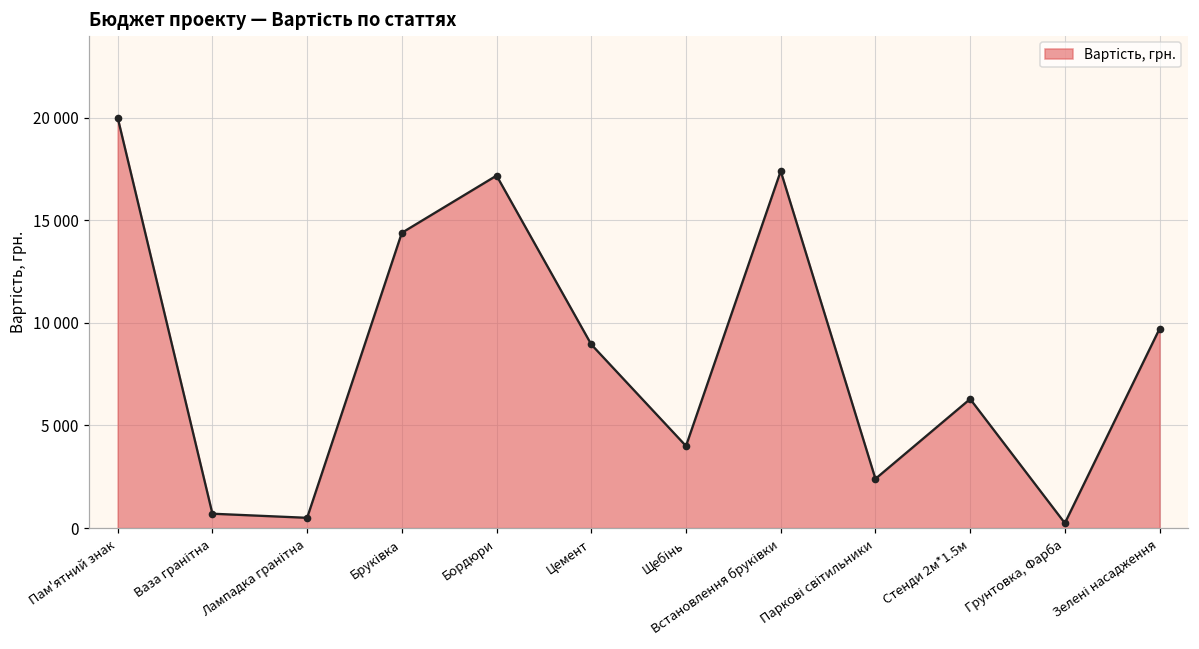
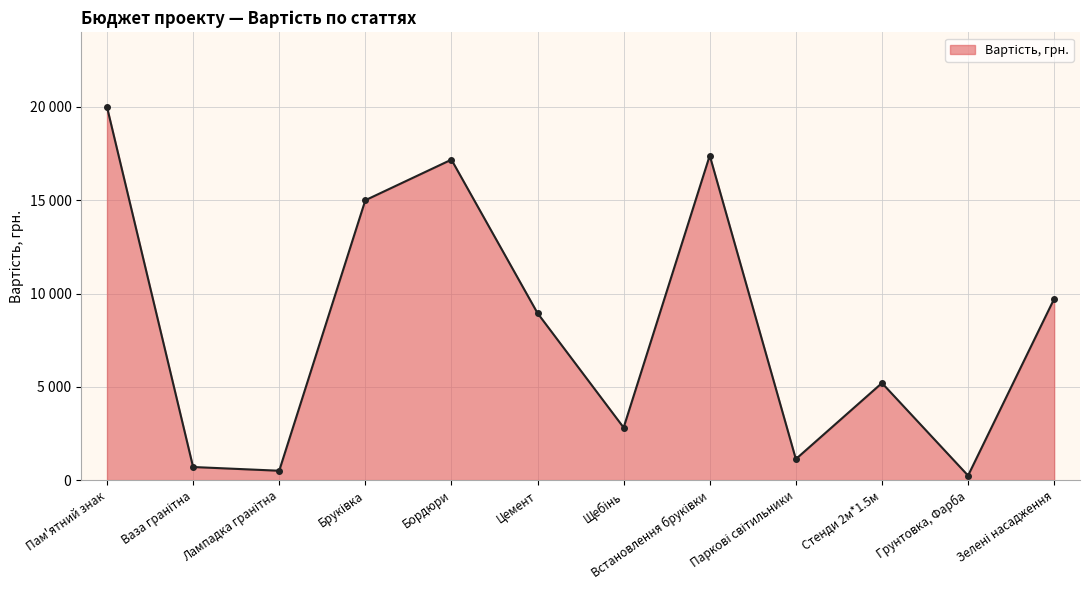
  {
    "Пам'ятний знак": 20000,
    "Ваза гранітна": 700,
    "Лампадка гранітна": 500,
-   "Бруківка": 14400,
+   "Бруківка": 15000,
    "Бордюри": 17200,
    "Цемент": 8900,
-   "Щебінь": 4000,
+   "Щебінь": 2800,
    "Встановлення бруківки": 17400,
-   "Паркові світильники": 2400,
-   "Стенди 2м*1.5м": 6300,
+   "Паркові світильники": 1100,
+   "Стенди 2м*1.5м": 5200,
    "Грунтовка, Фарба": 200,
    "Зелені насадження": 9700
  }
